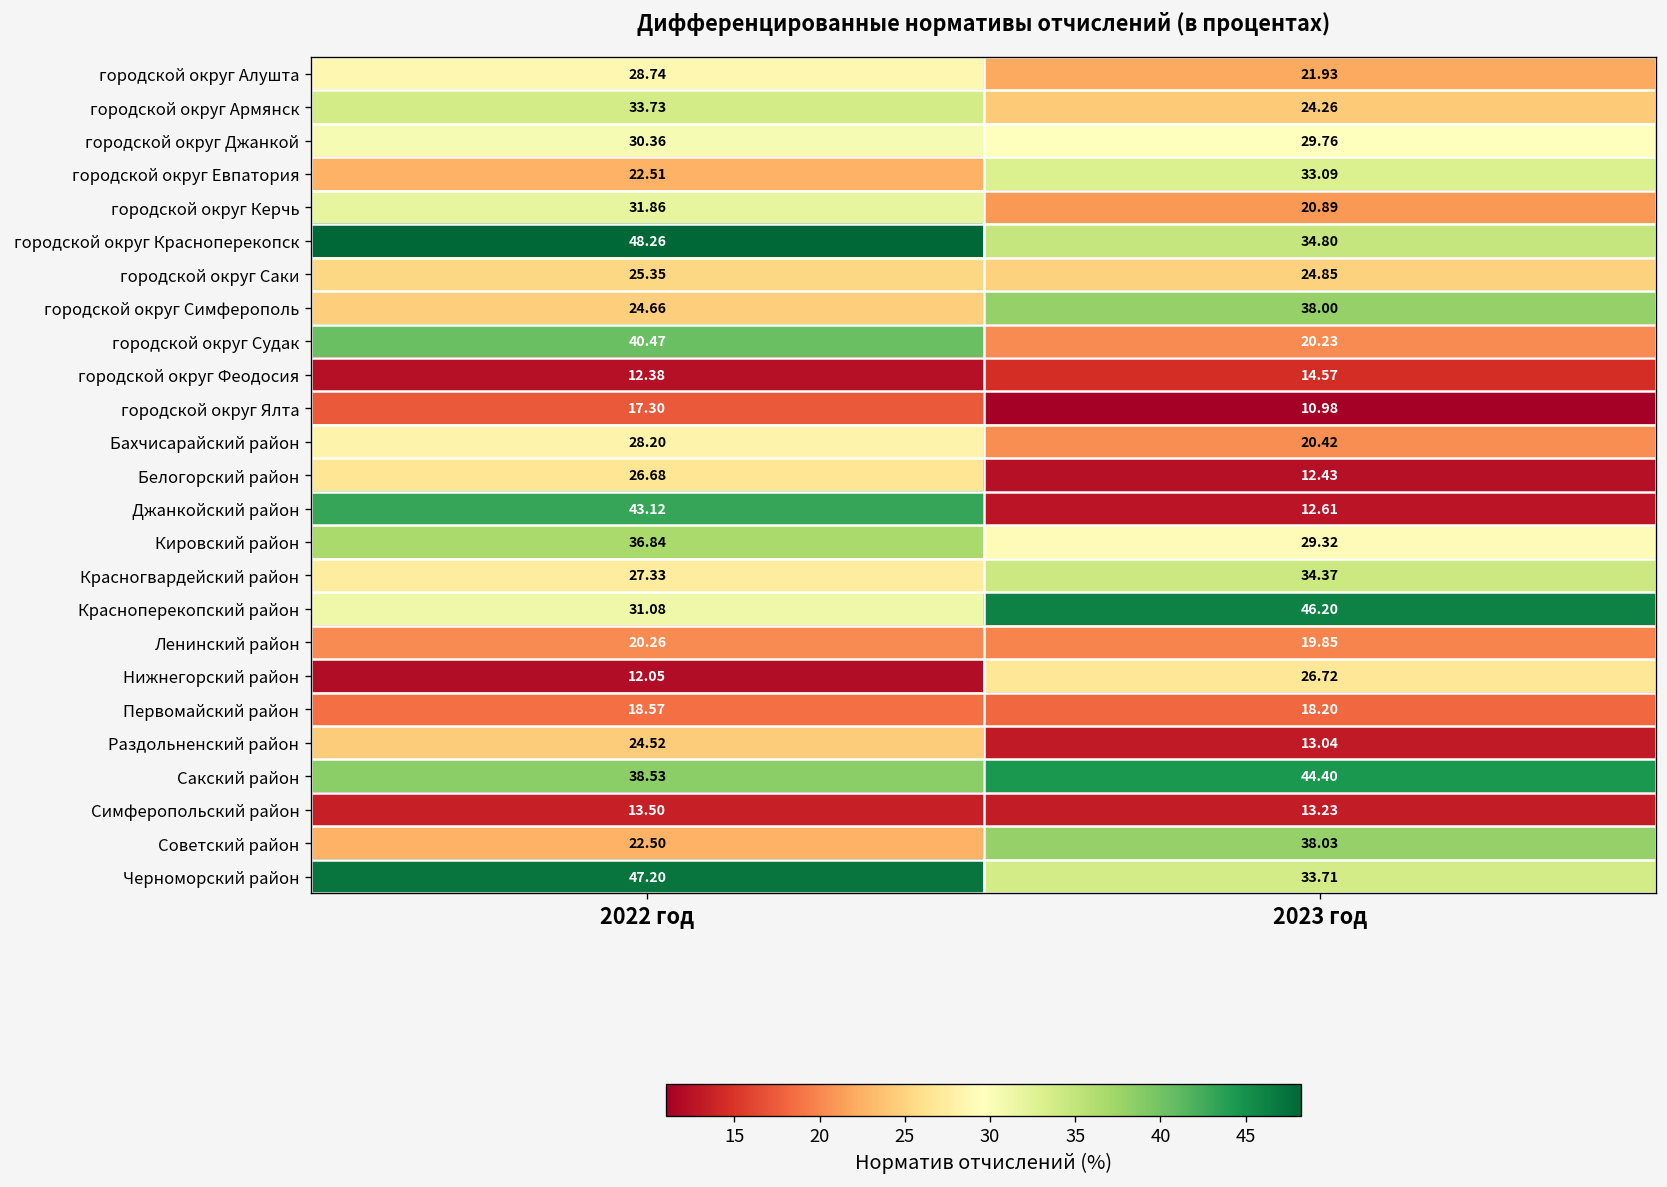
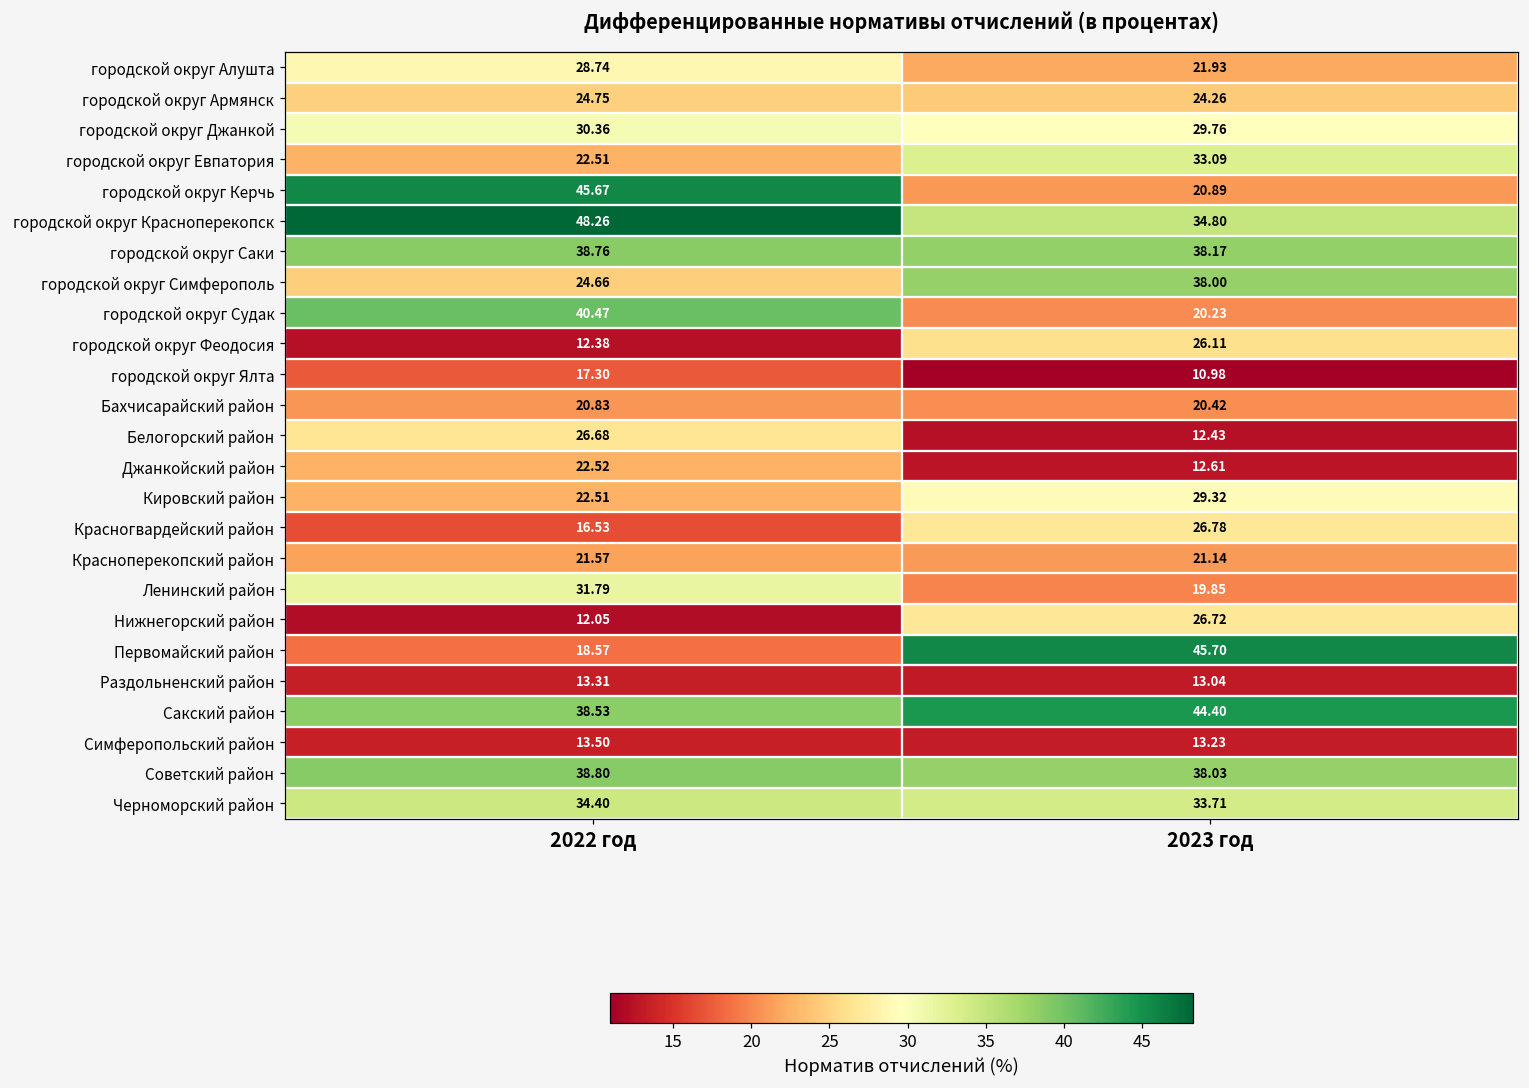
  {
    "городской округ Алушта": {
      "2022 год": 28.74,
      "2023 год": 21.93
    },
    "городской округ Армянск": {
-     "2022 год": 33.73,
+     "2022 год": 24.75,
      "2023 год": 24.26
    },
    "городской округ Джанкой": {
      "2022 год": 30.36,
      "2023 год": 29.76
    },
    "городской округ Евпатория": {
      "2022 год": 22.51,
      "2023 год": 33.09
    },
    "городской округ Керчь": {
-     "2022 год": 31.86,
+     "2022 год": 45.67,
      "2023 год": 20.89
    },
    "городской округ Красноперекопск": {
      "2022 год": 48.26,
      "2023 год": 34.80
    },
    "городской округ Саки": {
-     "2022 год": 25.35,
-     "2023 год": 24.85
+     "2022 год": 38.76,
+     "2023 год": 38.17
    },
    "городской округ Симферополь": {
      "2022 год": 24.66,
      "2023 год": 38.00
    },
    "городской округ Судак": {
      "2022 год": 40.47,
      "2023 год": 20.23
    },
    "городской округ Феодосия": {
      "2022 год": 12.38,
-     "2023 год": 14.57
+     "2023 год": 26.11
    },
    "городской округ Ялта": {
      "2022 год": 17.30,
      "2023 год": 10.98
    },
    "Бахчисарайский район": {
-     "2022 год": 28.20,
+     "2022 год": 20.83,
      "2023 год": 20.42
    },
    "Белогорский район": {
      "2022 год": 26.68,
      "2023 год": 12.43
    },
    "Джанкойский район": {
-     "2022 год": 43.12,
+     "2022 год": 22.52,
      "2023 год": 12.61
    },
    "Кировский район": {
-     "2022 год": 36.84,
+     "2022 год": 22.51,
      "2023 год": 29.32
    },
    "Красногвардейский район": {
-     "2022 год": 27.33,
-     "2023 год": 34.37
+     "2022 год": 16.53,
+     "2023 год": 26.78
    },
    "Красноперекопский район": {
-     "2022 год": 31.08,
-     "2023 год": 46.20
+     "2022 год": 21.57,
+     "2023 год": 21.14
    },
    "Ленинский район": {
-     "2022 год": 20.26,
+     "2022 год": 31.79,
      "2023 год": 19.85
    },
    "Нижнегорский район": {
      "2022 год": 12.05,
      "2023 год": 26.72
    },
    "Первомайский район": {
      "2022 год": 18.57,
-     "2023 год": 18.20
+     "2023 год": 45.70
    },
    "Раздольненский район": {
-     "2022 год": 24.52,
+     "2022 год": 13.31,
      "2023 год": 13.04
    },
    "Сакский район": {
      "2022 год": 38.53,
      "2023 год": 44.40
    },
    "Симферопольский район": {
      "2022 год": 13.50,
      "2023 год": 13.23
    },
    "Советский район": {
-     "2022 год": 22.50,
+     "2022 год": 38.80,
      "2023 год": 38.03
    },
    "Черноморский район": {
-     "2022 год": 47.20,
+     "2022 год": 34.40,
      "2023 год": 33.71
    }
  }
